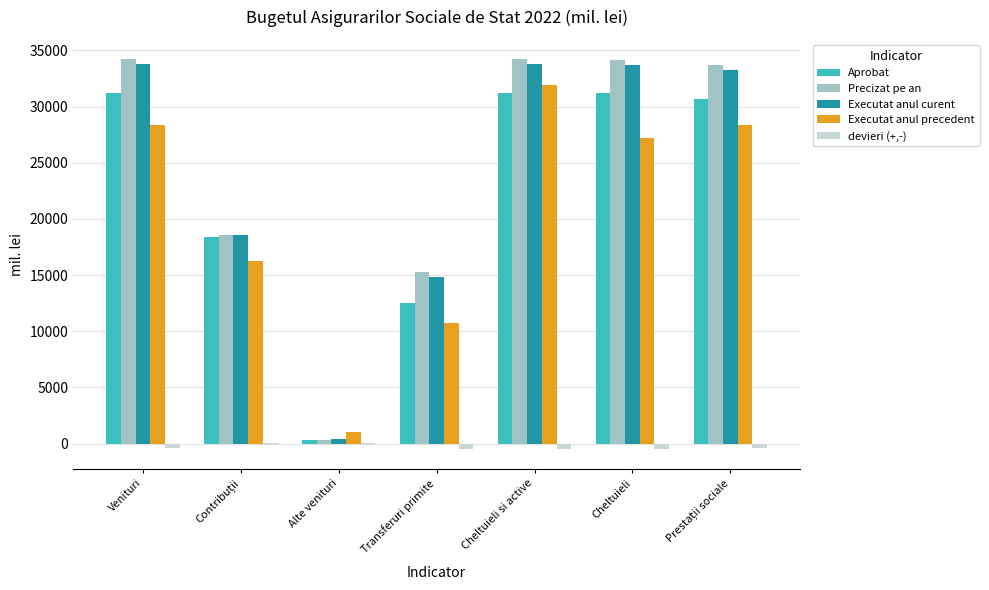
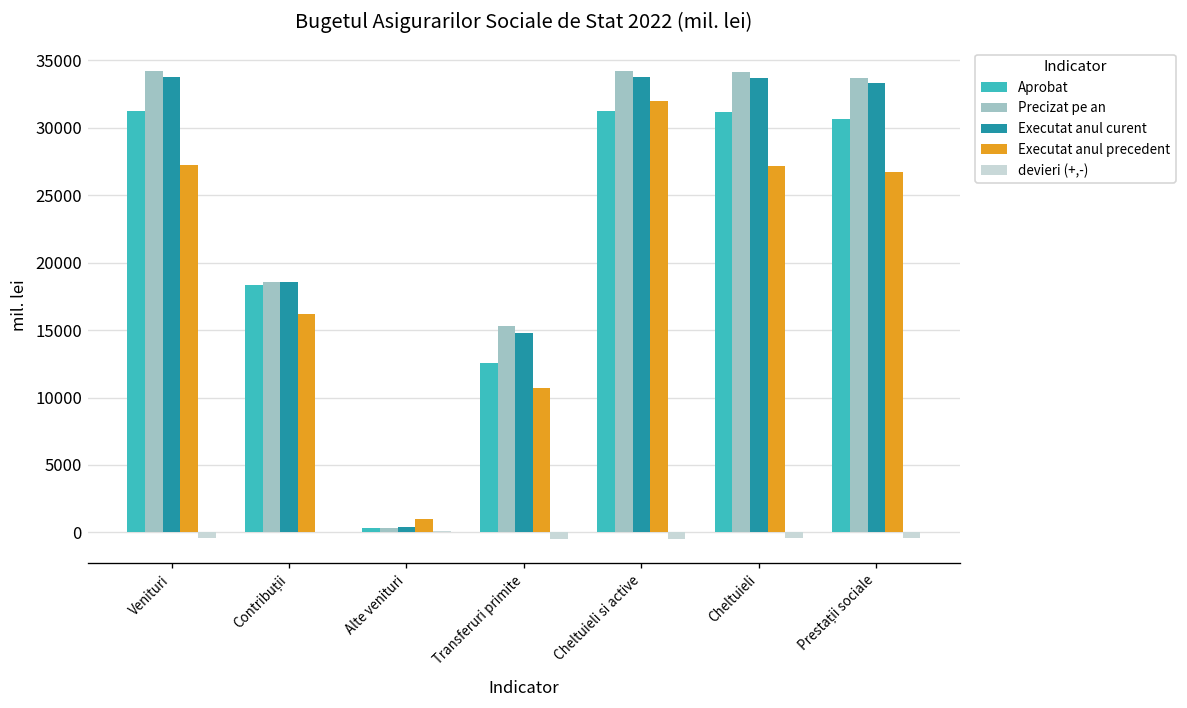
  {
    "Executat anul precedent": {
-     "Venituri": 28300,
+     "Venituri": 27200,
      "Contribuții": 16200,
      "Alte venituri": 1000,
      "Transferuri primite": 10700,
      "Cheltuieli si active": 32000,
      "Cheltuieli": 27200,
-     "Prestații sociale": 28400
+     "Prestații sociale": 26800
    }
  }
